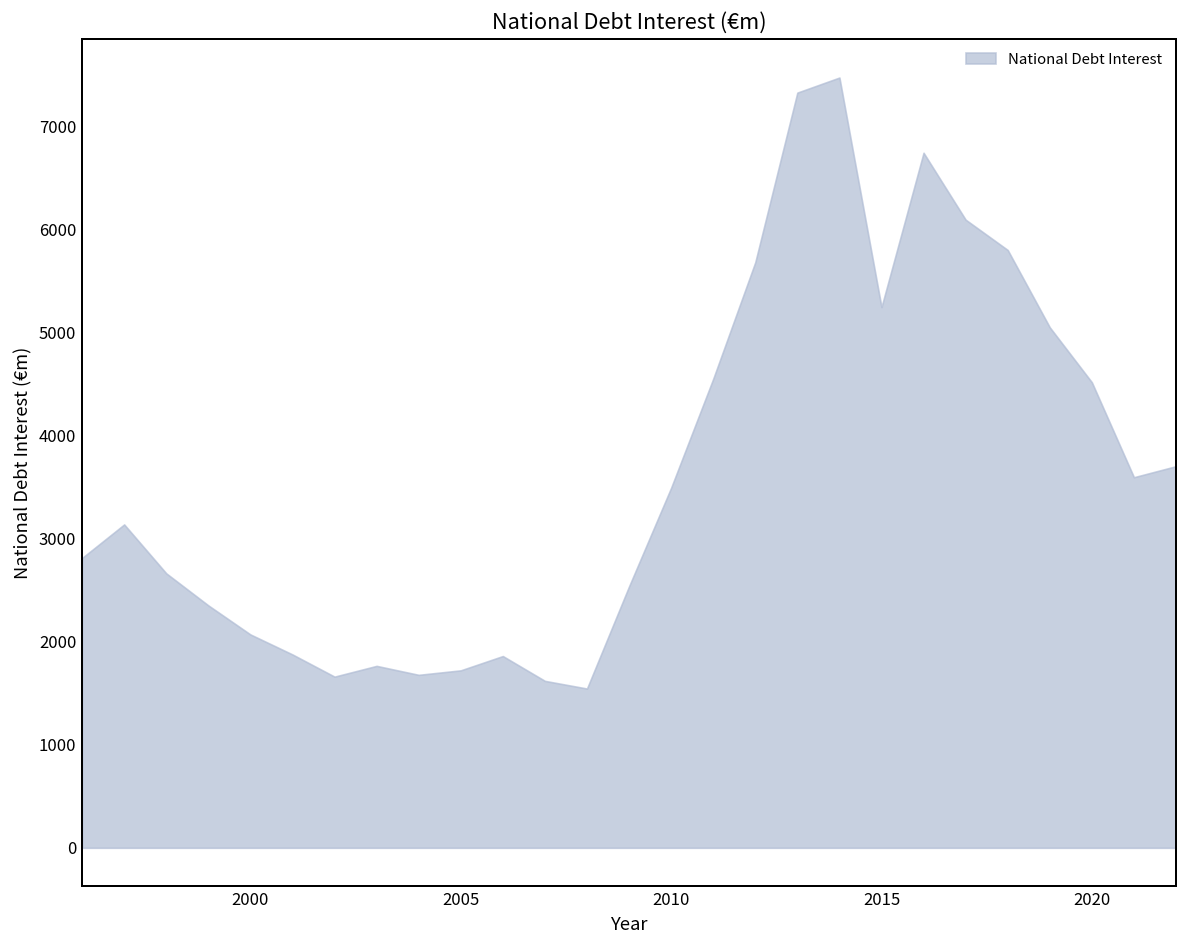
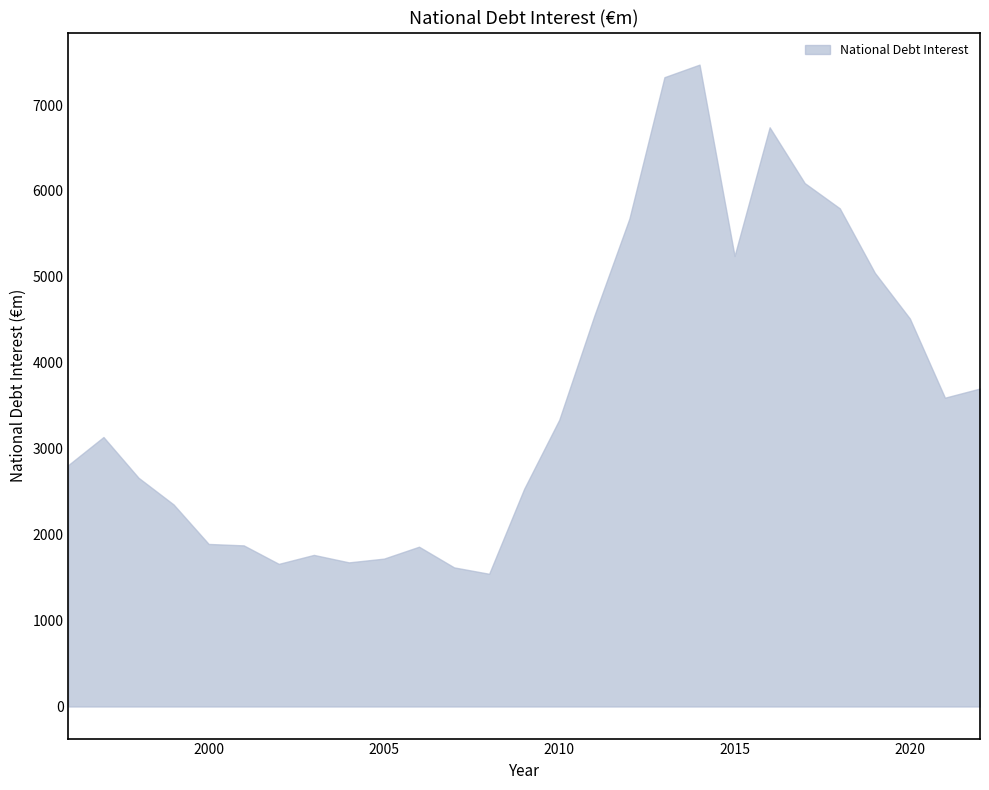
  {
-   "2000": 2100,
+   "2000": 1900,
    "2005": 1700,
-   "2010": 3500,
+   "2010": 3300,
    "2015": 5200,
    "2020": 4500
  }
